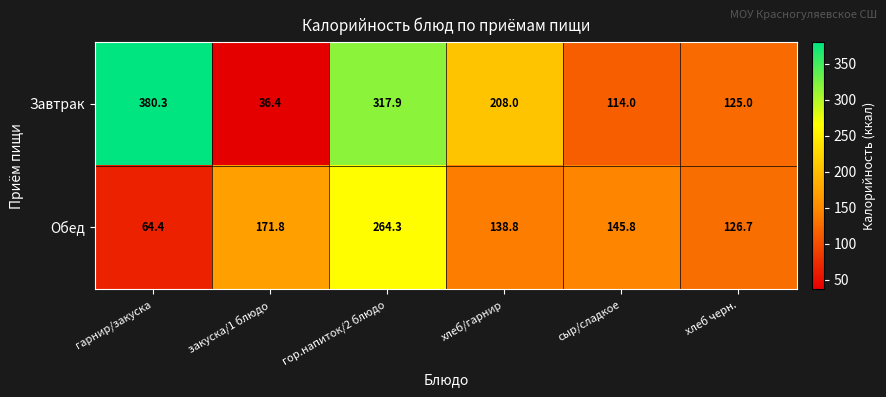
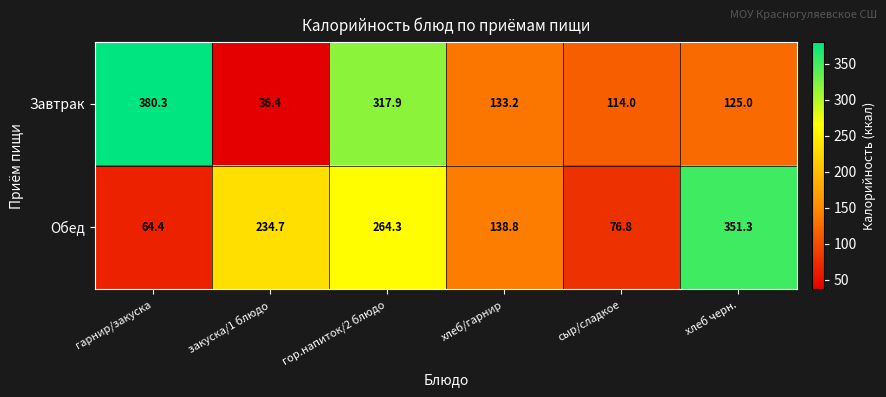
  {
    "Завтрак": {
      "гарнир/закуска": 380.3,
      "закуска/1 блюдо": 36.4,
      "гор.напиток/2 блюдо": 317.9,
-     "хлеб/гарнир": 208.0,
+     "хлеб/гарнир": 133.2,
      "сыр/сладкое": 114.0,
      "хлеб черн.": 125.0
    },
    "Обед": {
      "гарнир/закуска": 64.4,
-     "закуска/1 блюдо": 171.8,
+     "закуска/1 блюдо": 234.7,
      "гор.напиток/2 блюдо": 264.3,
      "хлеб/гарнир": 138.8,
-     "сыр/сладкое": 145.8,
-     "хлеб черн.": 126.7
+     "сыр/сладкое": 76.8,
+     "хлеб черн.": 351.3
    }
  }
